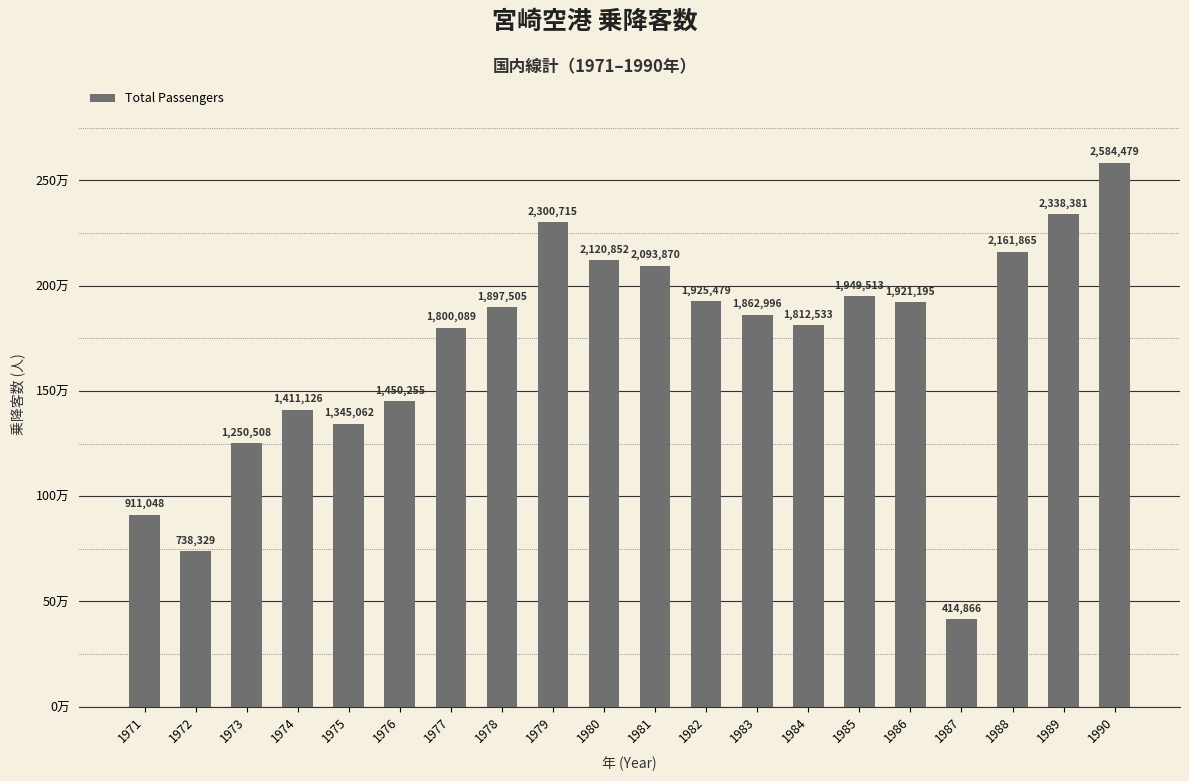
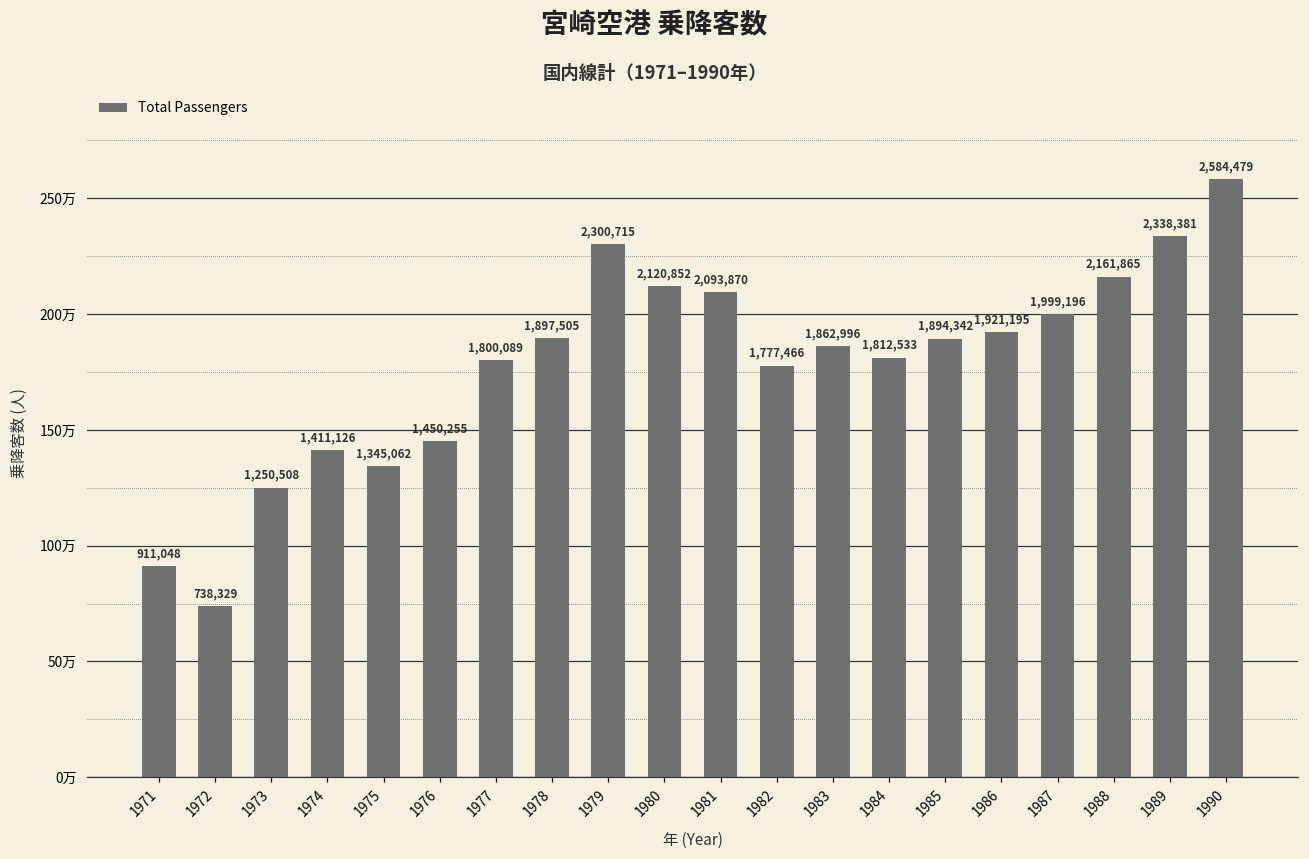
  {
    "1971": "911,048",
    "1972": "738,329",
    "1973": "1,250,508",
    "1974": "1,411,126",
    "1975": "1,345,062",
    "1976": "1,450,255",
    "1977": "1,800,089",
    "1978": "1,897,505",
    "1979": "2,300,715",
    "1980": "2,120,852",
    "1981": "2,093,870",
-   "1982": "1,925,479",
+   "1982": "1,777,466",
    "1983": "1,862,996",
    "1984": "1,812,533",
-   "1985": "1,949,513",
+   "1985": "1,894,342",
    "1986": "1,921,195",
-   "1987": "414,866",
+   "1987": "1,999,196",
    "1988": "2,161,865",
    "1989": "2,338,381",
    "1990": "2,584,479"
  }
